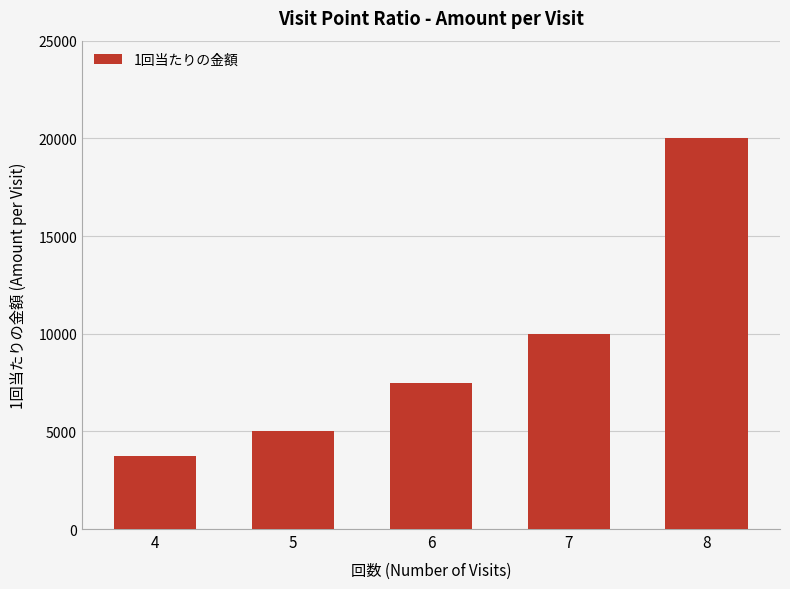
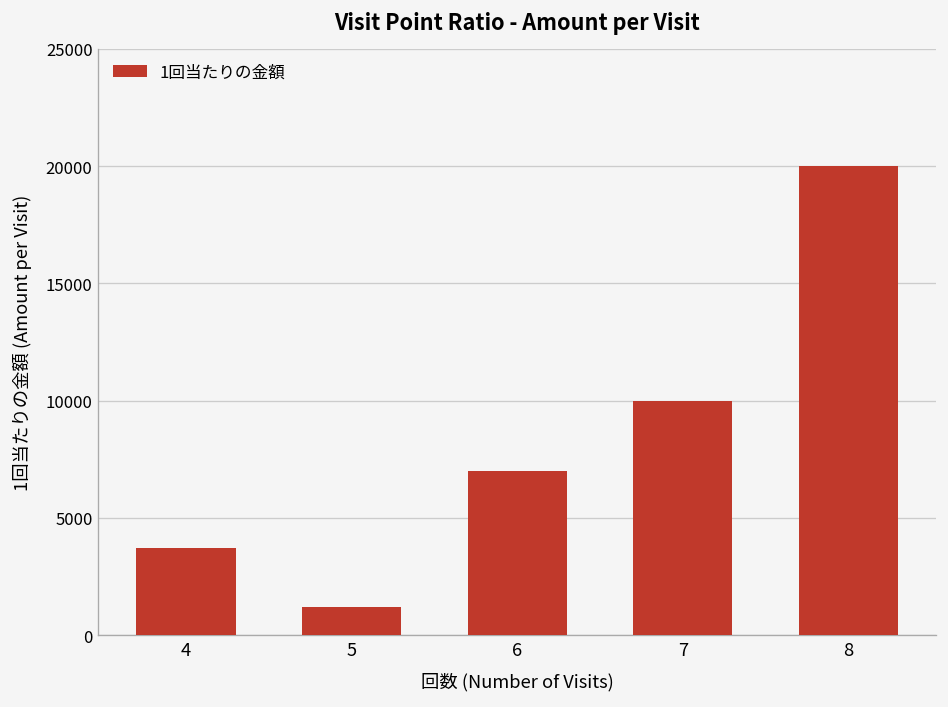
  {
    "4": 3700,
-   "5": 5000,
-   "6": 7500,
+   "5": 1200,
+   "6": 7000,
    "7": 10000,
    "8": 20000
  }
